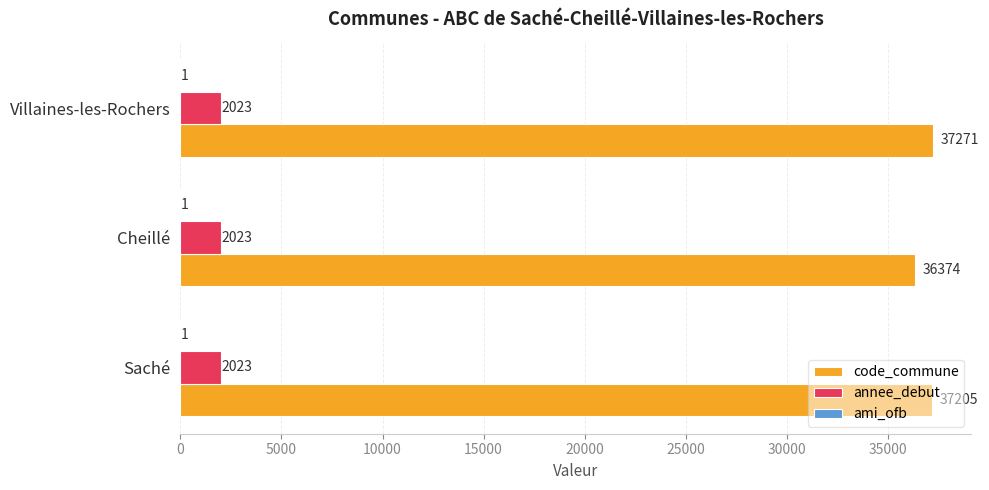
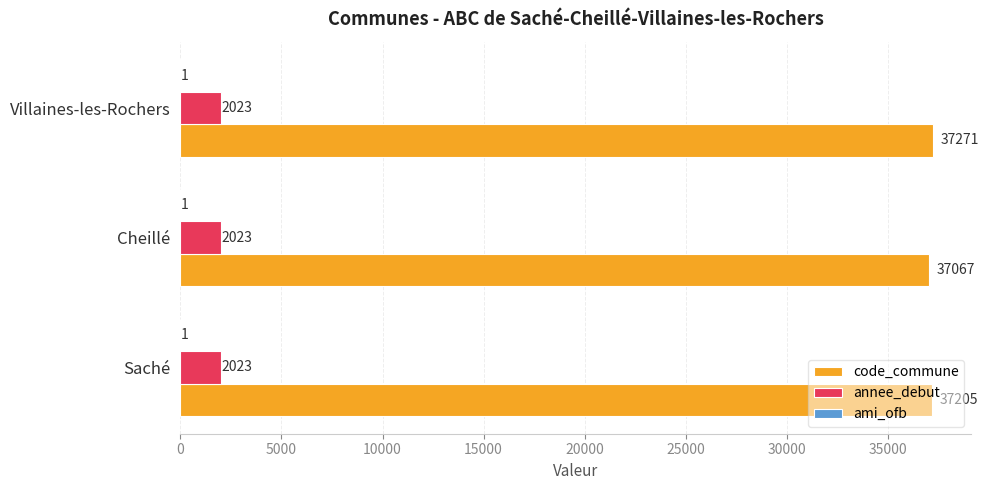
  {
    "code_commune": {
      "Villaines-les-Rochers": 37271,
-     "Cheillé": 36374
+     "Cheillé": 37067
    },
    "annee_debut": {
      "Villaines-les-Rochers": 2023,
      "Cheillé": 2023,
      "Saché": 2023
    },
    "ami_ofb": {
      "Villaines-les-Rochers": 1,
      "Cheillé": 1,
      "Saché": 1
    }
  }
